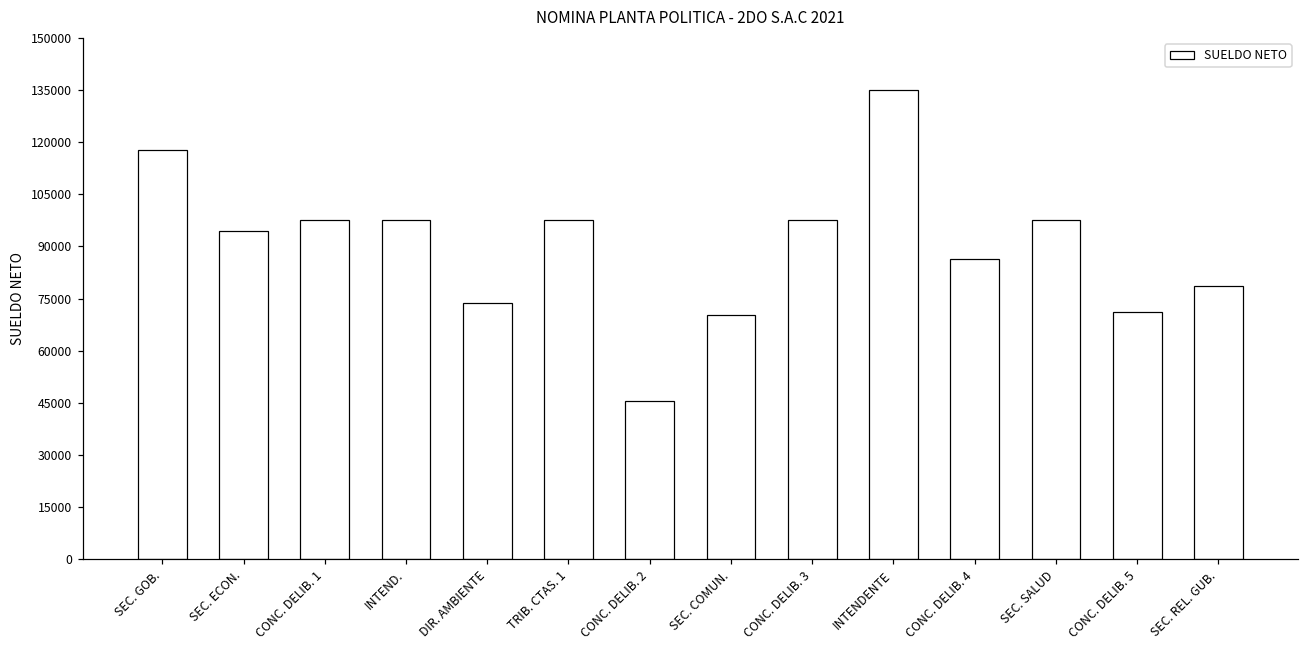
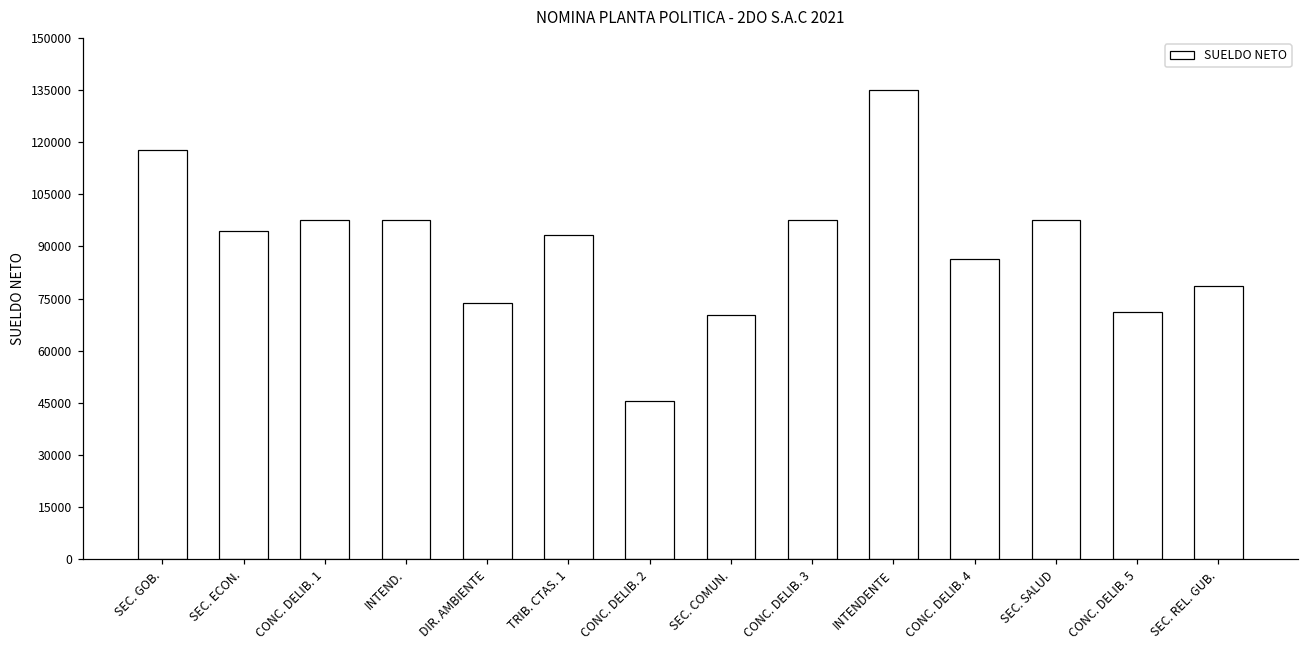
  {
    "SEC. GOB.": 118000,
    "SEC. ECON.": 94000,
    "CONC. DELIB. 1": 98000,
    "INTEND.": 98000,
    "DIR. AMBIENTE": 74000,
-   "TRIB. CTAS. 1": 98000,
+   "TRIB. CTAS. 1": 93000,
    "CONC. DELIB. 2": 46000,
    "SEC. COMUN.": 70000,
    "CONC. DELIB. 3": 98000,
    "INTENDENTE": 135000,
    "CONC. DELIB. 4": 86000,
    "SEC. SALUD": 98000,
    "CONC. DELIB. 5": 71000,
    "SEC. REL. GUB.": 79000
  }
